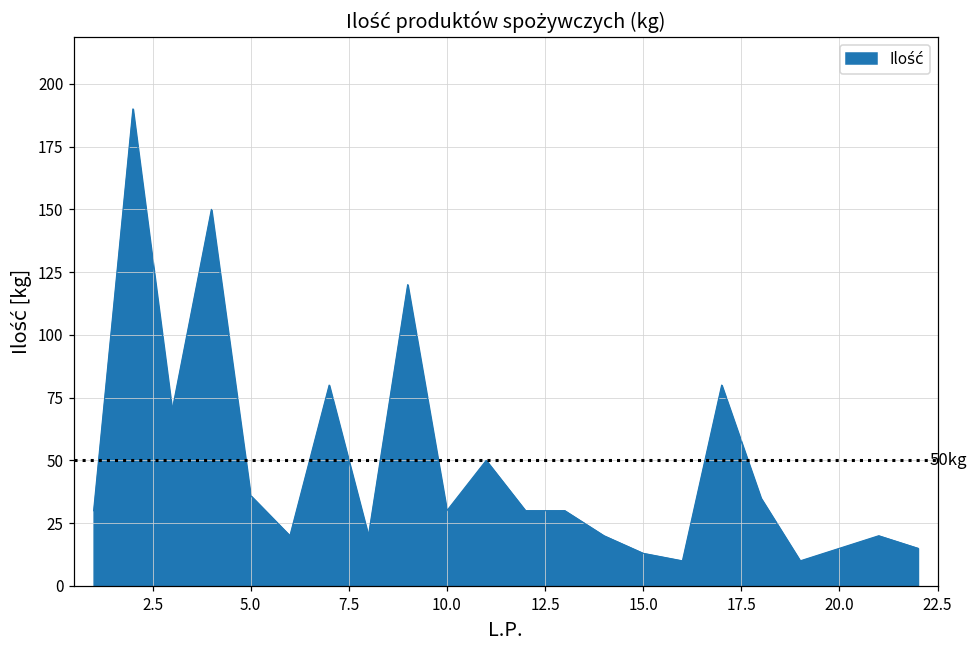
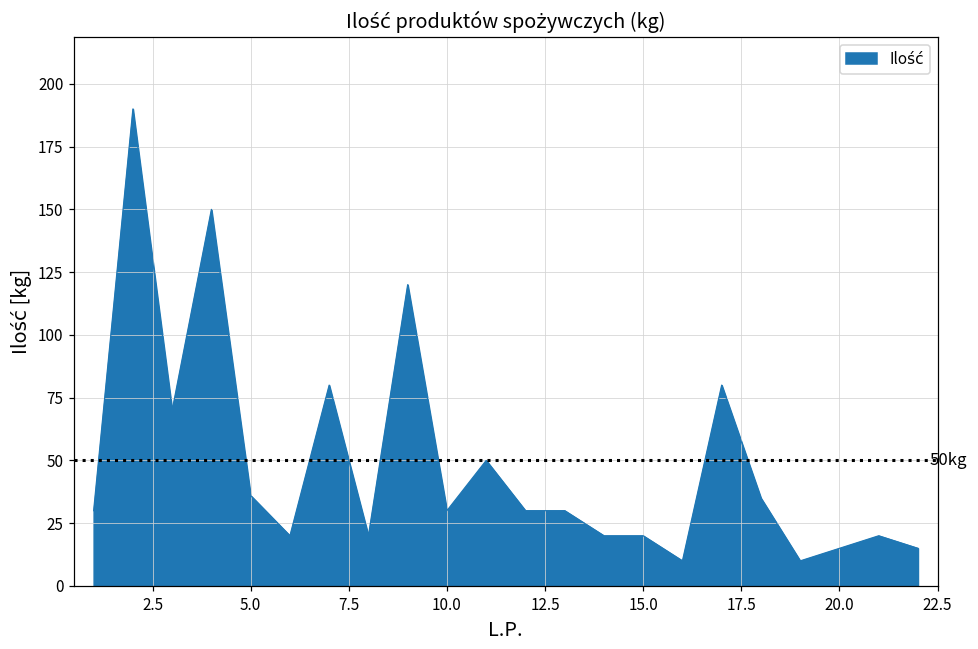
  {
    "5.0": 36,
    "10.0": 30,
-   "15.0": 13,
+   "15.0": 20,
    "20.0": 15
  }
